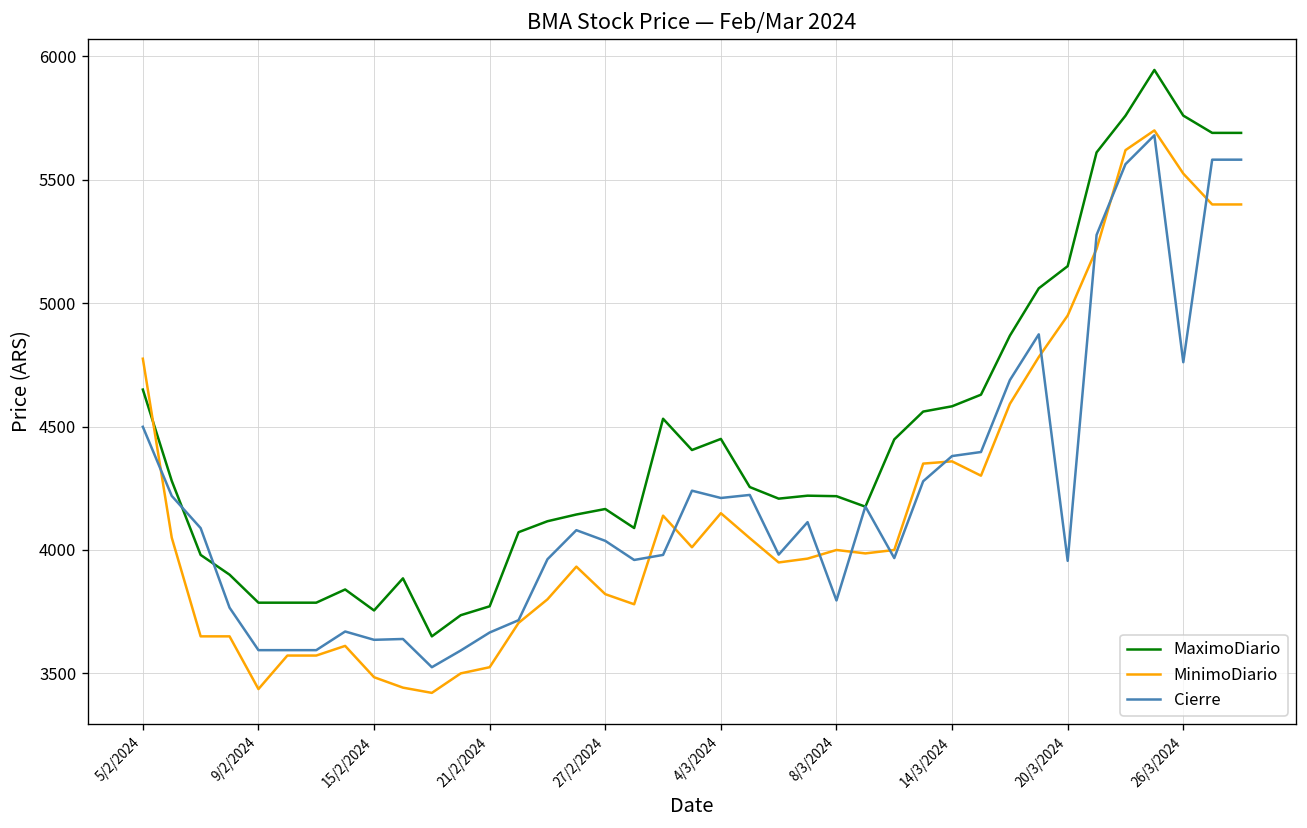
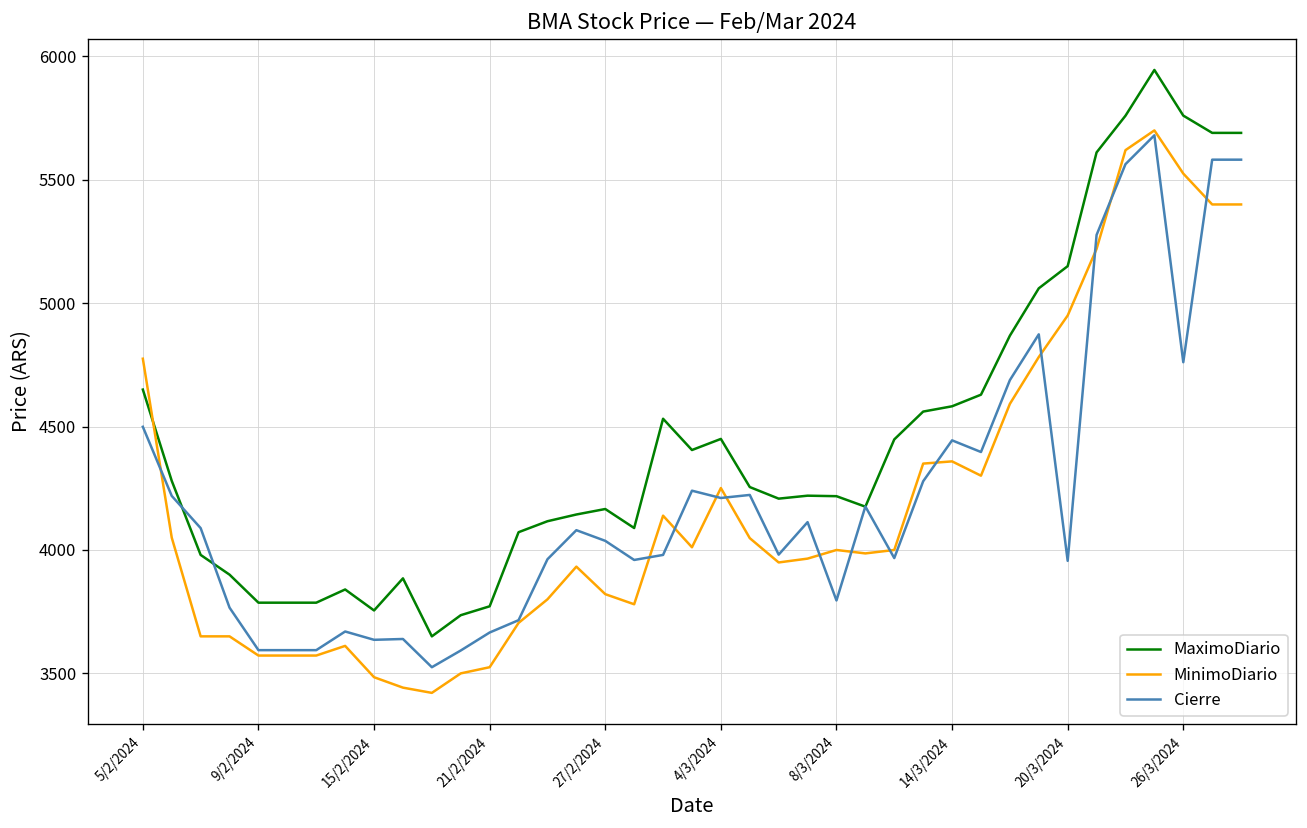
  {
    "MaximoDiario": {
      "5/2/2024": 4650,
      "9/2/2024": 3790,
      "15/2/2024": 3750,
      "21/2/2024": 3770,
      "27/2/2024": 4170,
      "4/3/2024": 4450,
      "8/3/2024": 4220,
      "14/3/2024": 4580,
      "20/3/2024": 5150,
      "26/3/2024": 5760
    },
    "MinimoDiario": {
      "5/2/2024": 4780,
-     "9/2/2024": 3440,
+     "9/2/2024": 3570,
      "15/2/2024": 3480,
      "21/2/2024": 3530,
      "27/2/2024": 3820,
-     "4/3/2024": 4150,
+     "4/3/2024": 4250,
      "8/3/2024": 4000,
      "14/3/2024": 4360,
      "20/3/2024": 4950,
      "26/3/2024": 5530
    },
    "Cierre": {
      "5/2/2024": 4500,
      "9/2/2024": 3590,
      "15/2/2024": 3640,
      "21/2/2024": 3670,
      "27/2/2024": 4040,
      "4/3/2024": 4210,
      "8/3/2024": 3800,
-     "14/3/2024": 4380,
+     "14/3/2024": 4440,
      "20/3/2024": 3960,
      "26/3/2024": 4760
    }
  }
